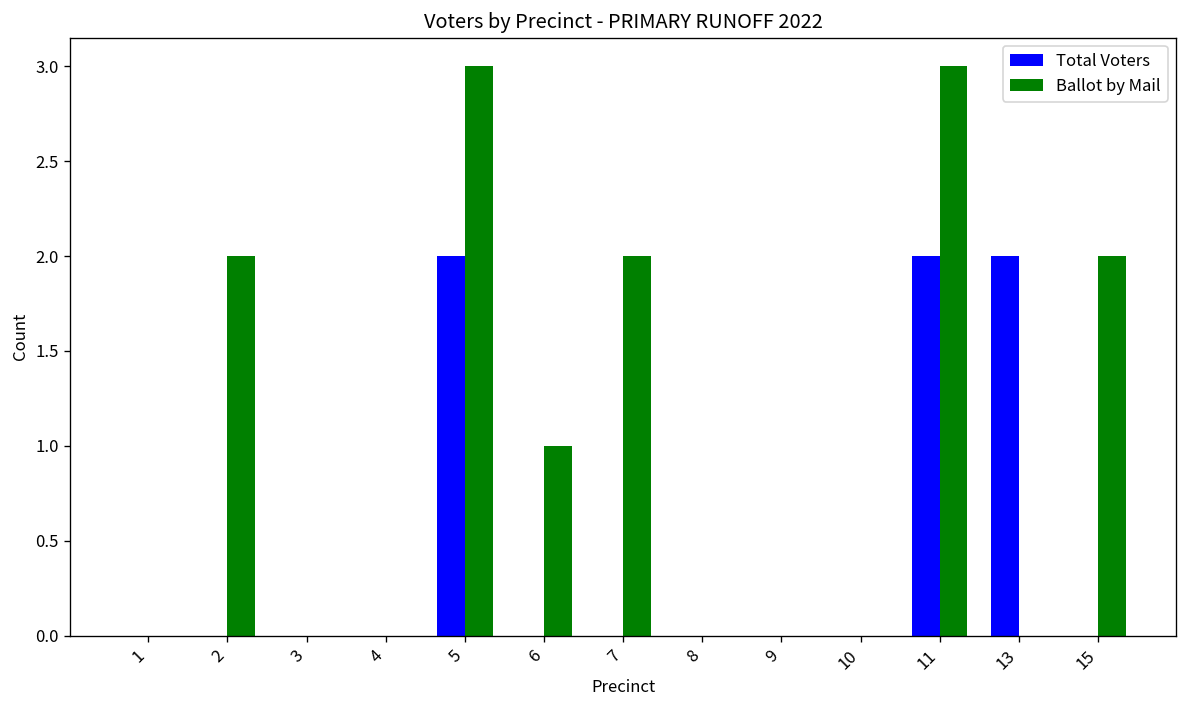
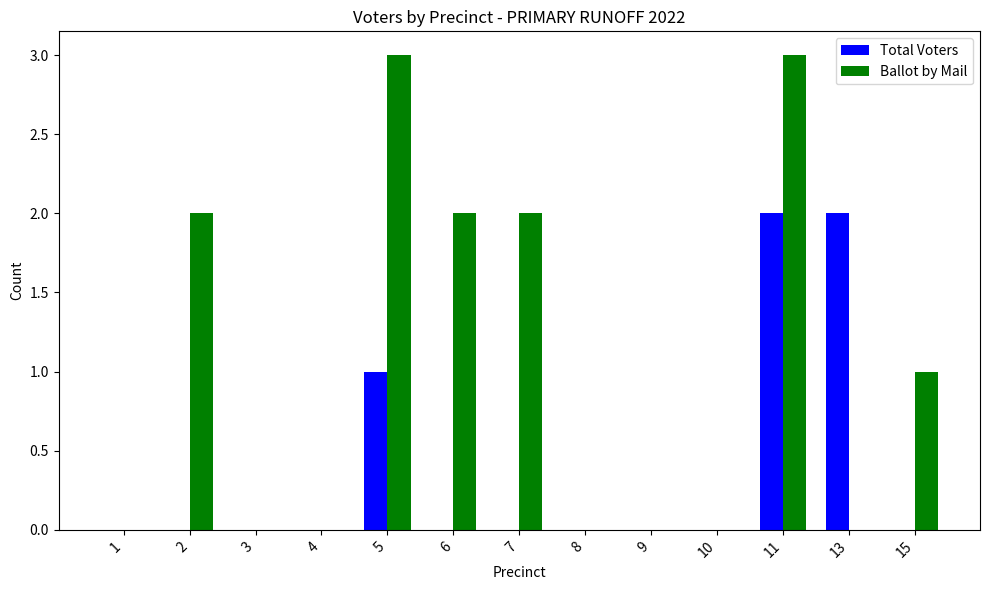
  {
    "Total Voters": {
      "1": 0,
      "2": 0,
      "3": 0,
      "4": 0,
-     "5": 2,
+     "5": 1,
      "6": 0,
      "7": 0,
      "8": 0,
      "9": 0,
      "10": 0,
      "11": 2,
      "13": 2,
      "15": 0
    },
    "Ballot by Mail": {
      "1": 0,
      "2": 2,
      "3": 0,
      "4": 0,
      "5": 3,
-     "6": 1,
+     "6": 2,
      "7": 2,
      "8": 0,
      "9": 0,
      "10": 0,
      "11": 3,
      "13": 0,
-     "15": 2
+     "15": 1
    }
  }
